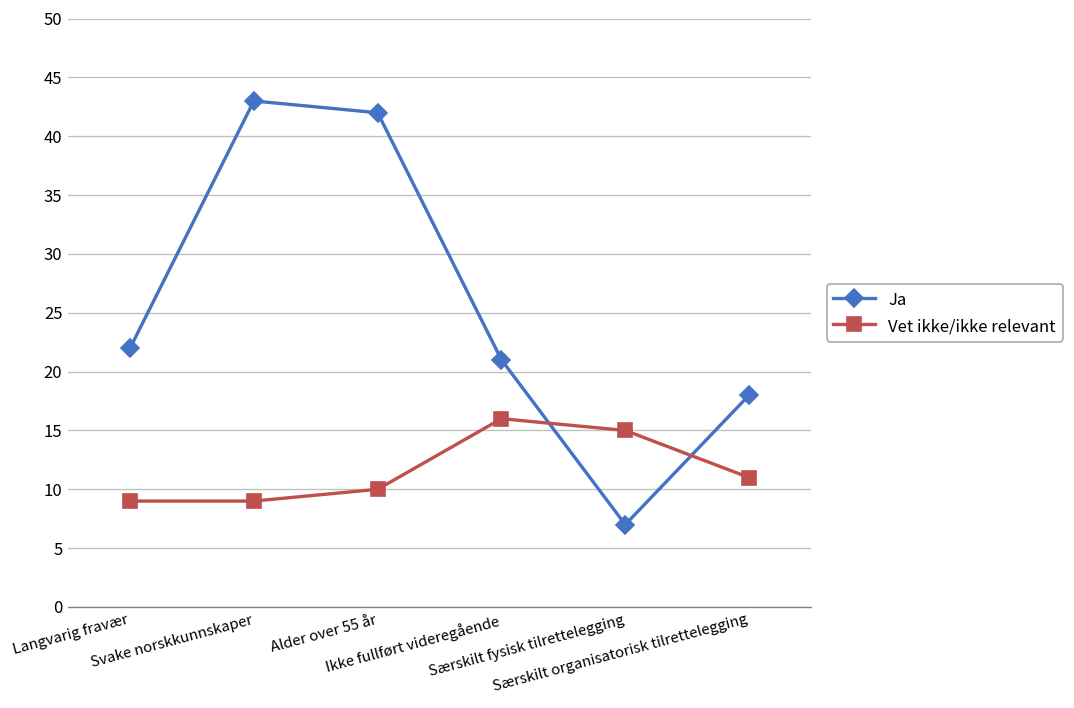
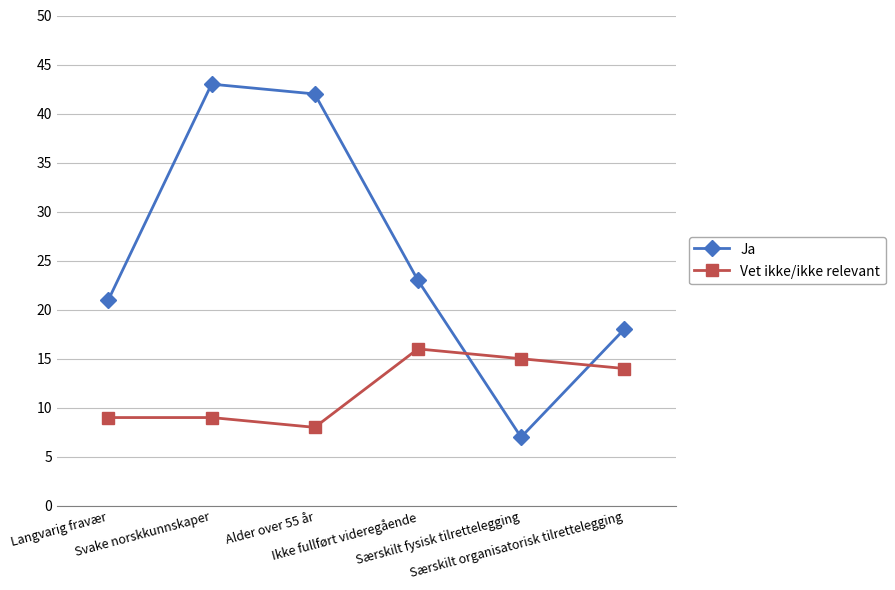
  {
    "Ja": {
-     "Langvarig fravær": 22,
+     "Langvarig fravær": 21,
      "Svake norskkunnskaper": 43,
      "Alder over 55 år": 42,
-     "Ikke fullført videregående": 21,
+     "Ikke fullført videregående": 23,
      "Særskilt fysisk tilrettelegging": 7,
      "Særskilt organisatorisk tilrettelegging": 18
    },
    "Vet ikke/ikke relevant": {
      "Langvarig fravær": 9,
      "Svake norskkunnskaper": 9,
-     "Alder over 55 år": 10,
+     "Alder over 55 år": 8,
      "Ikke fullført videregående": 16,
      "Særskilt fysisk tilrettelegging": 15,
-     "Særskilt organisatorisk tilrettelegging": 11
+     "Særskilt organisatorisk tilrettelegging": 14
    }
  }
